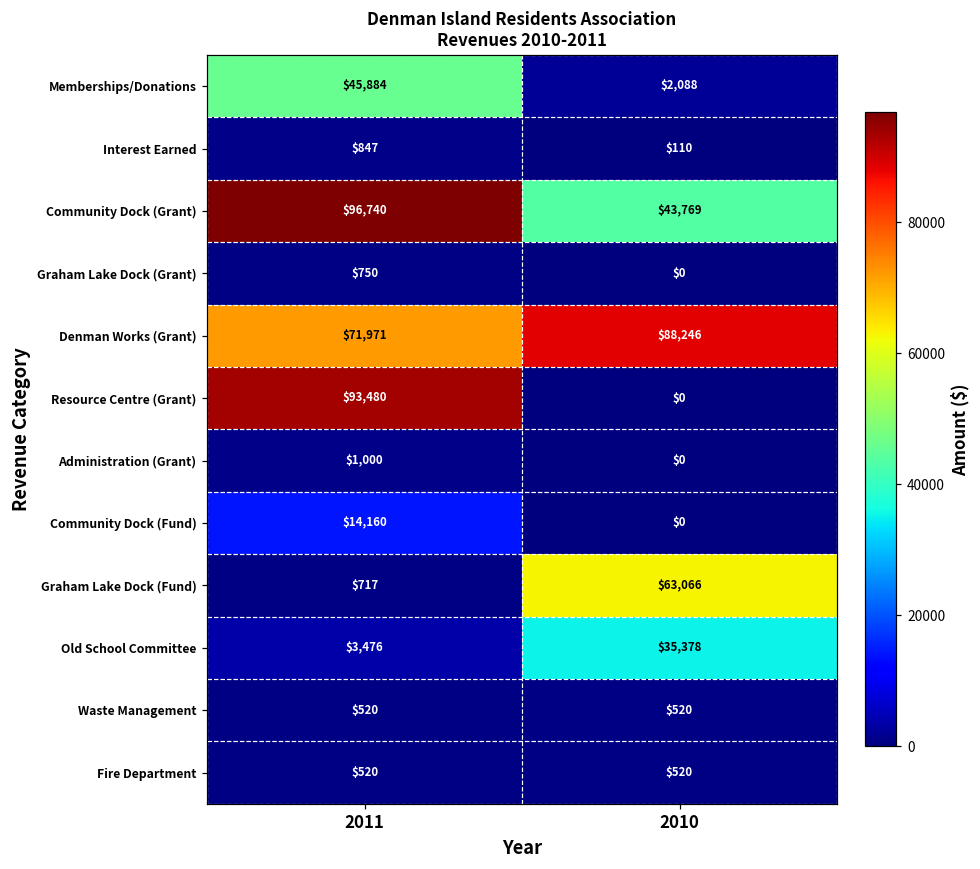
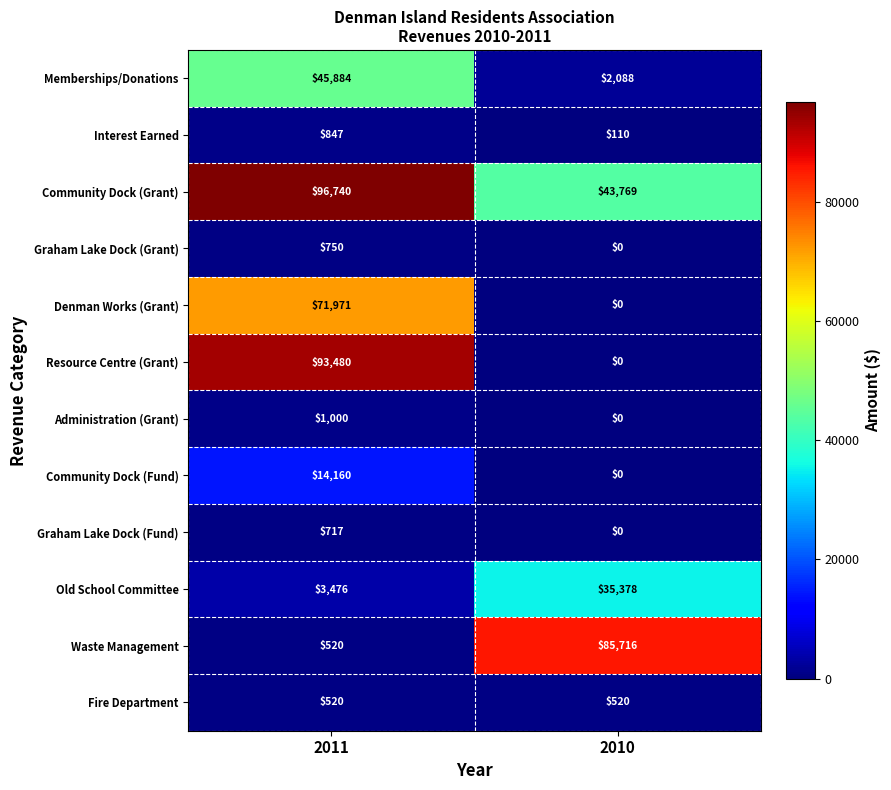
  {
    "Memberships/Donations": {
      "2011": "$45,884",
      "2010": "$2,088"
    },
    "Interest Earned": {
      "2011": "$847",
      "2010": "$110"
    },
    "Community Dock (Grant)": {
      "2011": "$96,740",
      "2010": "$43,769"
    },
    "Graham Lake Dock (Grant)": {
      "2011": "$750",
      "2010": "$0"
    },
    "Denman Works (Grant)": {
      "2011": "$71,971",
-     "2010": "$88,246"
+     "2010": "$0"
    },
    "Resource Centre (Grant)": {
      "2011": "$93,480",
      "2010": "$0"
    },
    "Administration (Grant)": {
      "2011": "$1,000",
      "2010": "$0"
    },
    "Community Dock (Fund)": {
      "2011": "$14,160",
      "2010": "$0"
    },
    "Graham Lake Dock (Fund)": {
      "2011": "$717",
-     "2010": "$63,066"
+     "2010": "$0"
    },
    "Old School Committee": {
      "2011": "$3,476",
      "2010": "$35,378"
    },
    "Waste Management": {
      "2011": "$520",
-     "2010": "$520"
+     "2010": "$85,716"
    },
    "Fire Department": {
      "2011": "$520",
      "2010": "$520"
    }
  }
